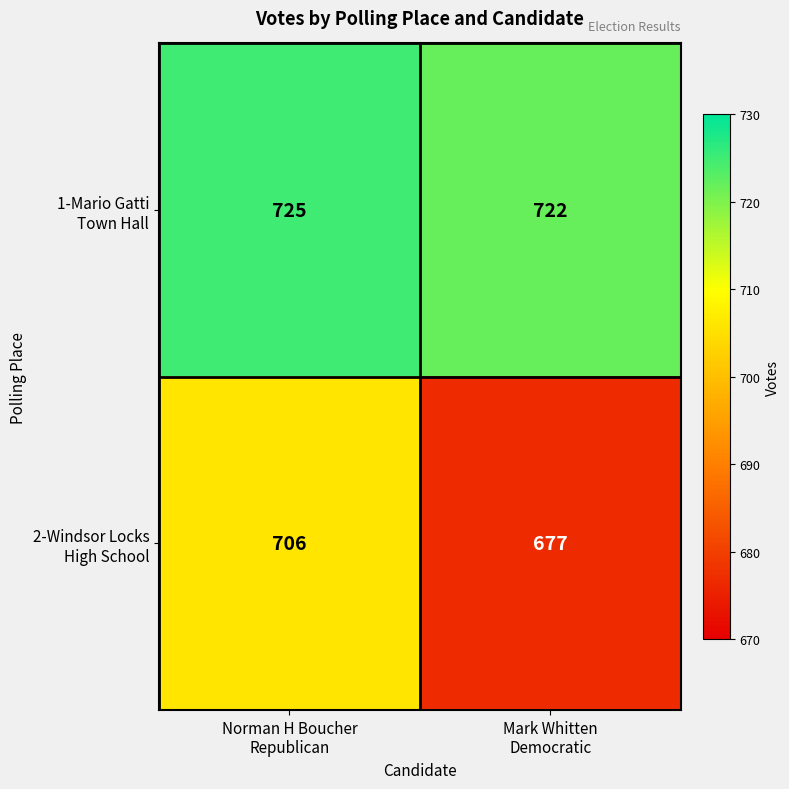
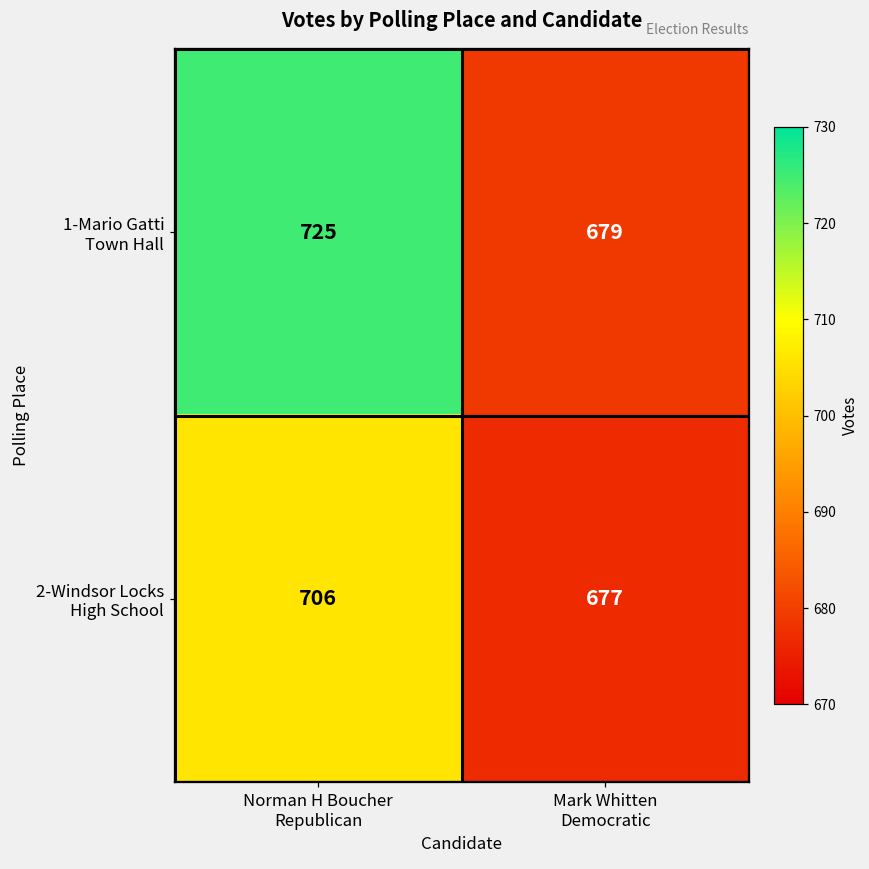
  {
    "1-Mario Gatti Town Hall": {
      "Norman H Boucher Republican": 725,
-     "Mark Whitten Democratic": 722
+     "Mark Whitten Democratic": 679
    },
    "2-Windsor Locks High School": {
      "Norman H Boucher Republican": 706,
      "Mark Whitten Democratic": 677
    }
  }
